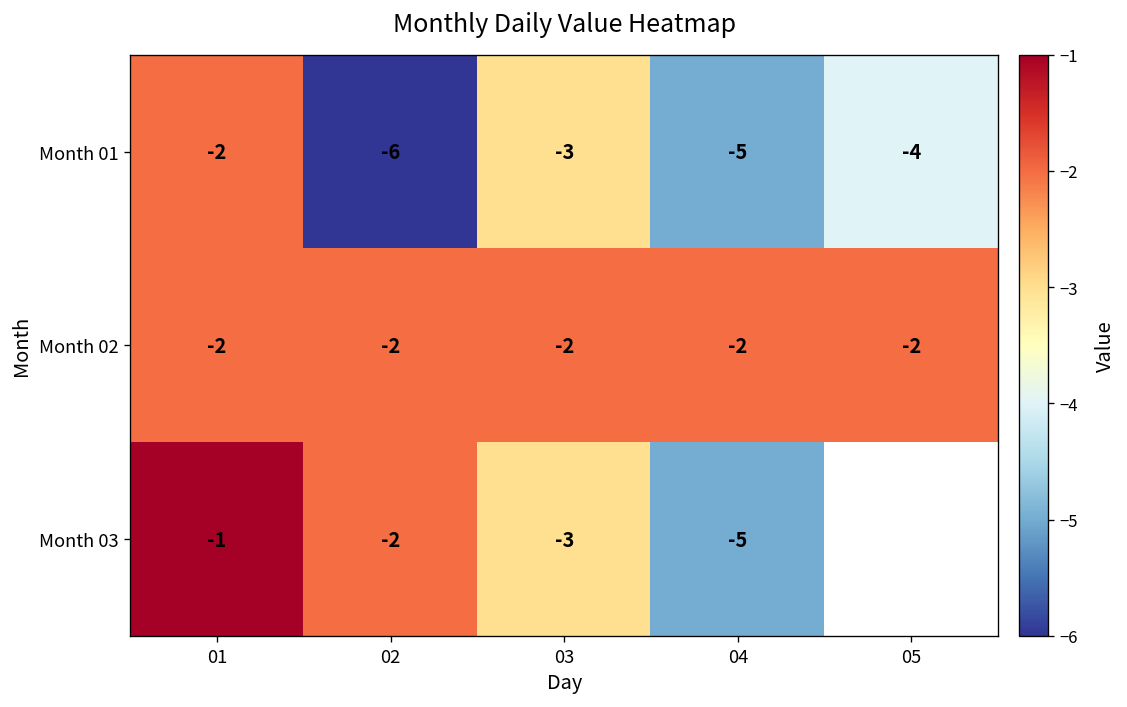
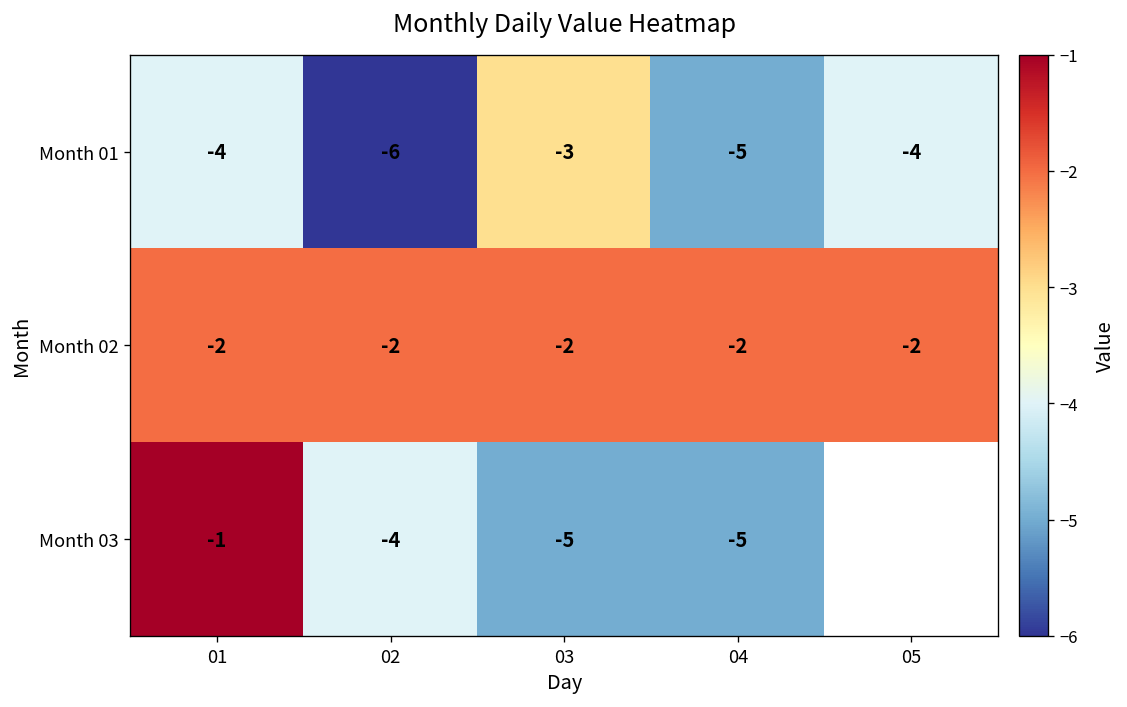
  {
    "Month 01": {
-     "01": -2,
+     "01": -4,
      "02": -6,
      "03": -3,
      "04": -5,
      "05": -4
    },
    "Month 02": {
      "01": -2,
      "02": -2,
      "03": -2,
      "04": -2,
      "05": -2
    },
    "Month 03": {
      "01": -1,
-     "02": -2,
-     "03": -3,
+     "02": -4,
+     "03": -5,
      "04": -5
    }
  }
